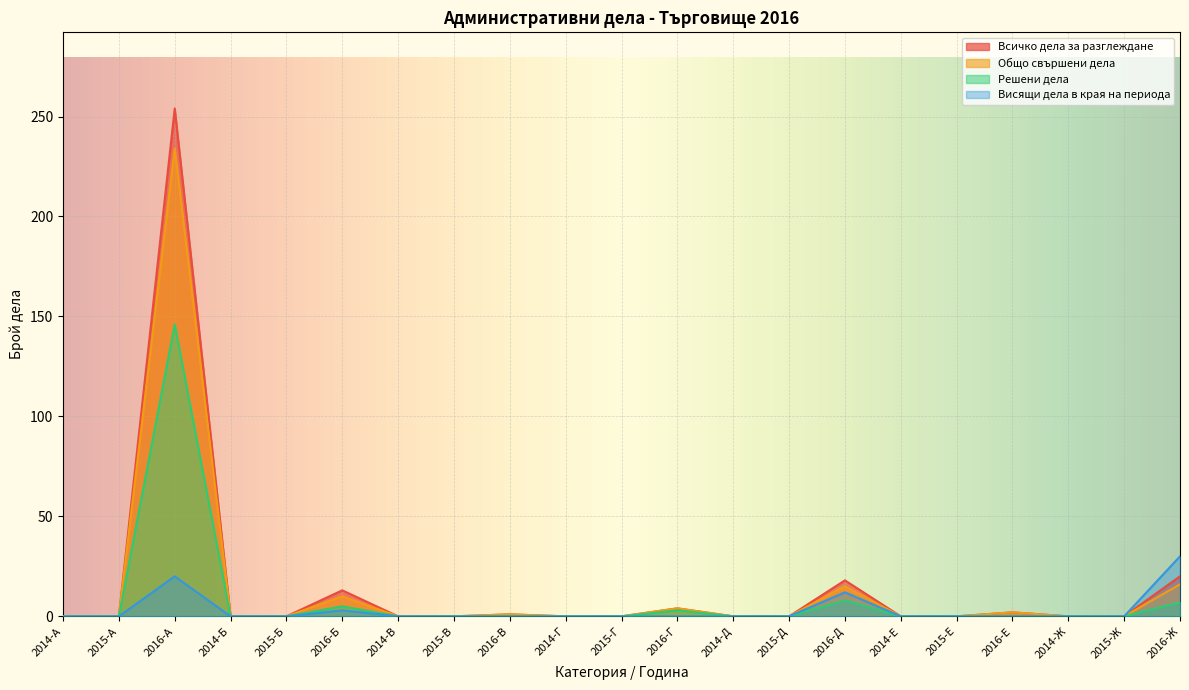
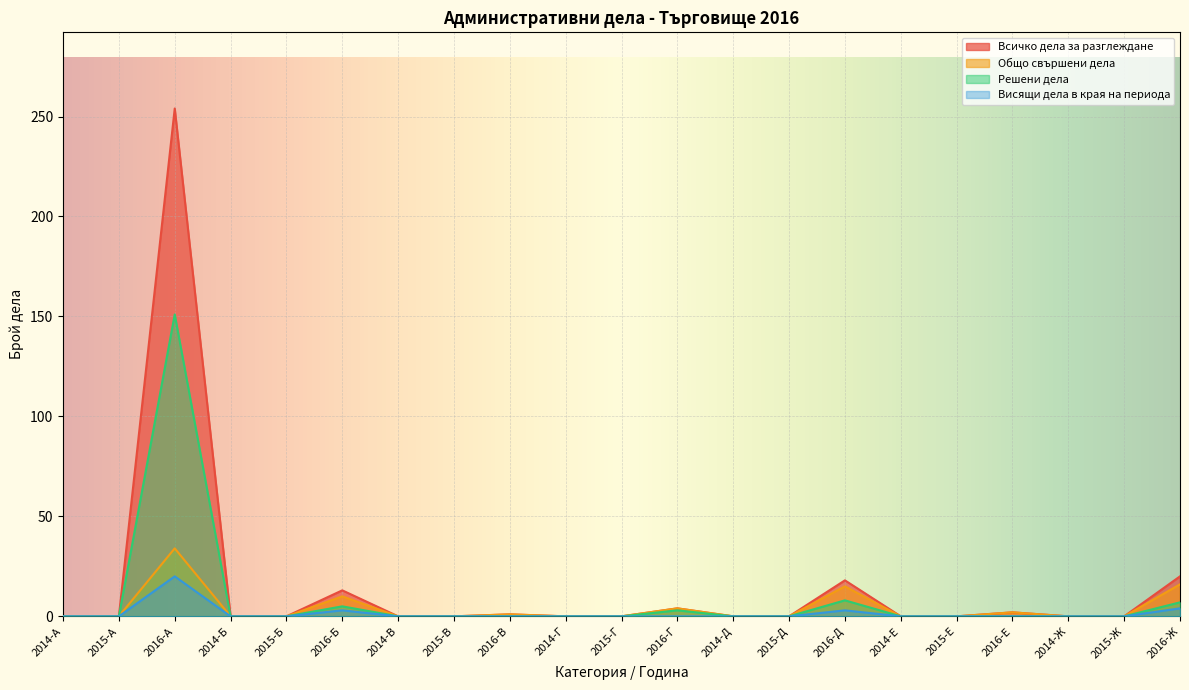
  {
    "Всичко дела за разглеждане": {
      "2016-А": 254,
      "2016-Б": 13,
      "2016-Д": 18,
      "2016-Ж": 20
    },
    "Общо свършени дела": {
-     "2016-А": 234,
+     "2016-А": 34,
      "2016-Б": 10,
      "2016-Д": 15,
      "2016-Ж": 16
    },
    "Решени дела": {
-     "2016-А": 146,
+     "2016-А": 151,
      "2016-Б": 5,
      "2016-Д": 8,
      "2016-Ж": 7
    },
    "Висящи дела в края на периода": {
      "2016-А": 20,
      "2016-Б": 3,
      "2016-Г": 0,
-     "2016-Д": 12,
-     "2016-Ж": 30
+     "2016-Д": 3,
+     "2016-Ж": 4
    }
  }
